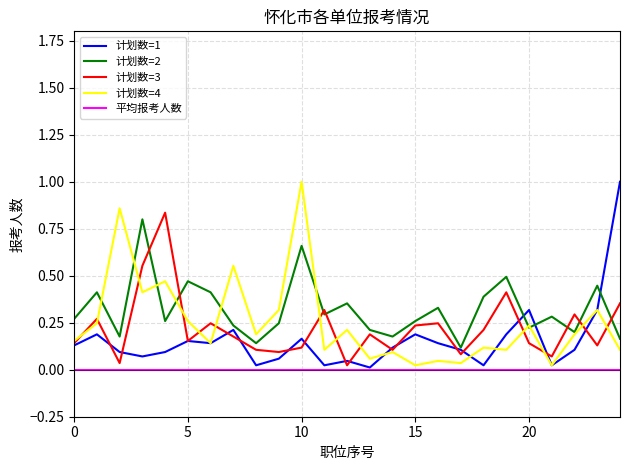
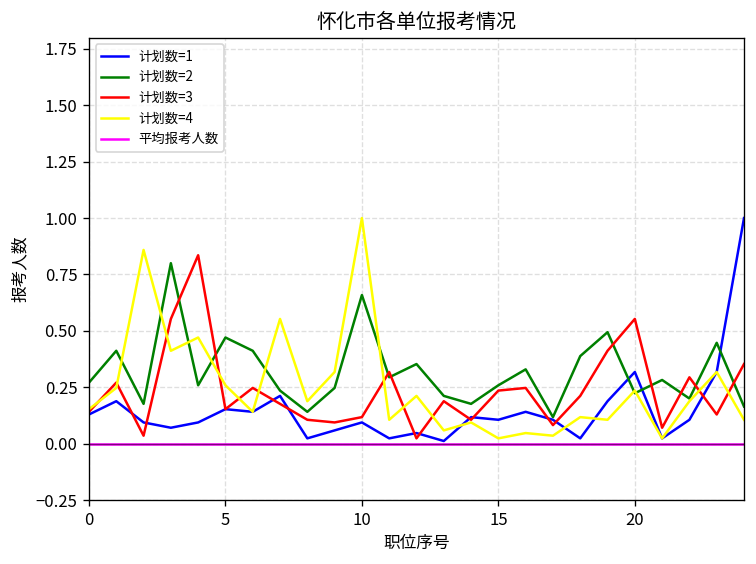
  {
    "计划数=1": {
-     "10": 0.16,
-     "15": 0.19,
+     "10": 0.09,
+     "15": 0.11,
      "20": 0.32
    },
    "计划数=2": {
      "0": 0.27,
      "5": 0.47,
      "10": 0.66,
      "15": 0.26
    },
    "计划数=3": {
      "10": 0.12,
      "15": 0.24,
-     "20": 0.14
+     "20": 0.55
    },
    "计划数=4": {
      "5": 0.26,
      "10": 1.00,
      "15": 0.02
    },
    "平均报考人数": {
      "0": 0.00,
      "5": 0.00,
      "10": 0.00,
      "15": 0.00,
      "20": 0.00
    }
  }
